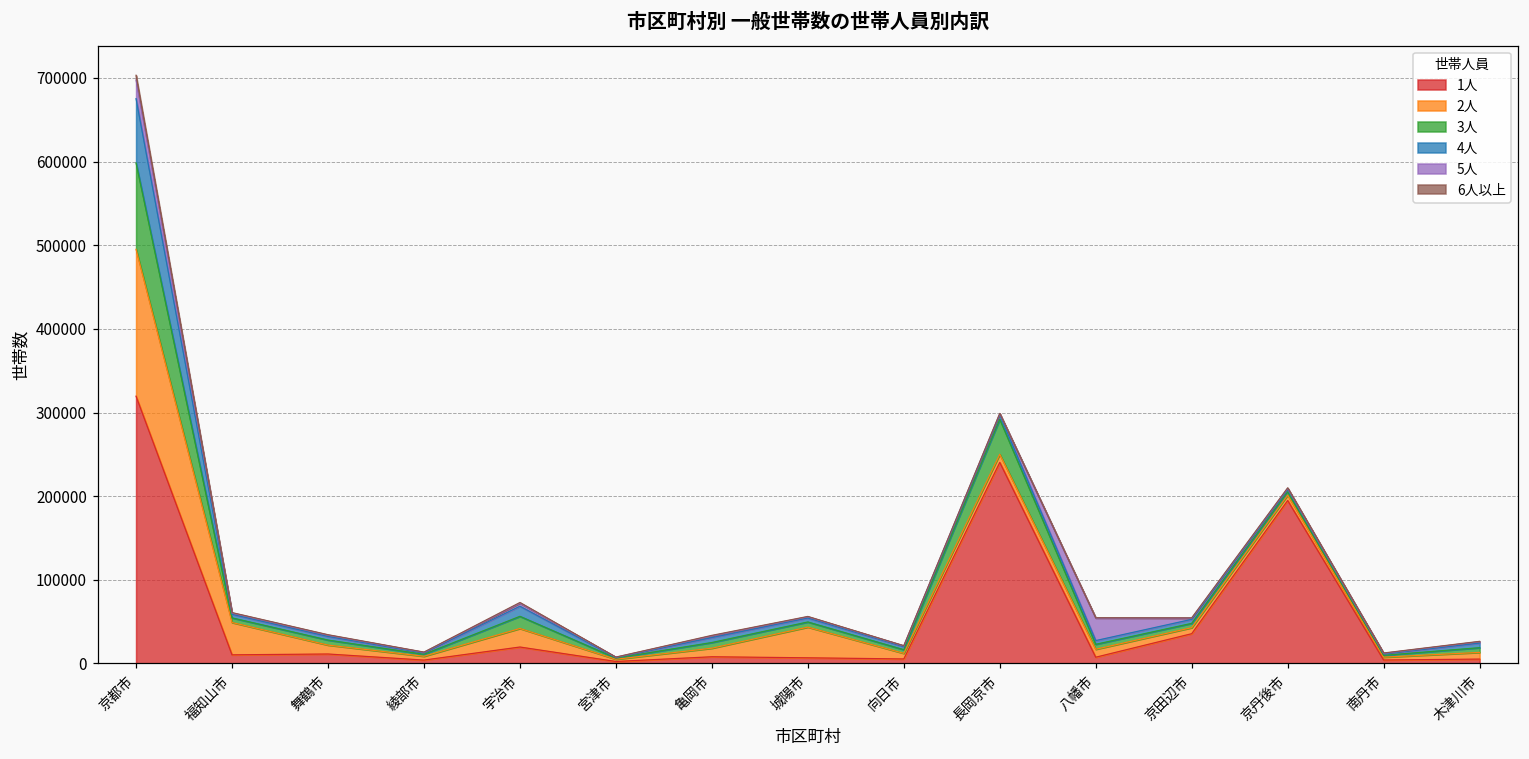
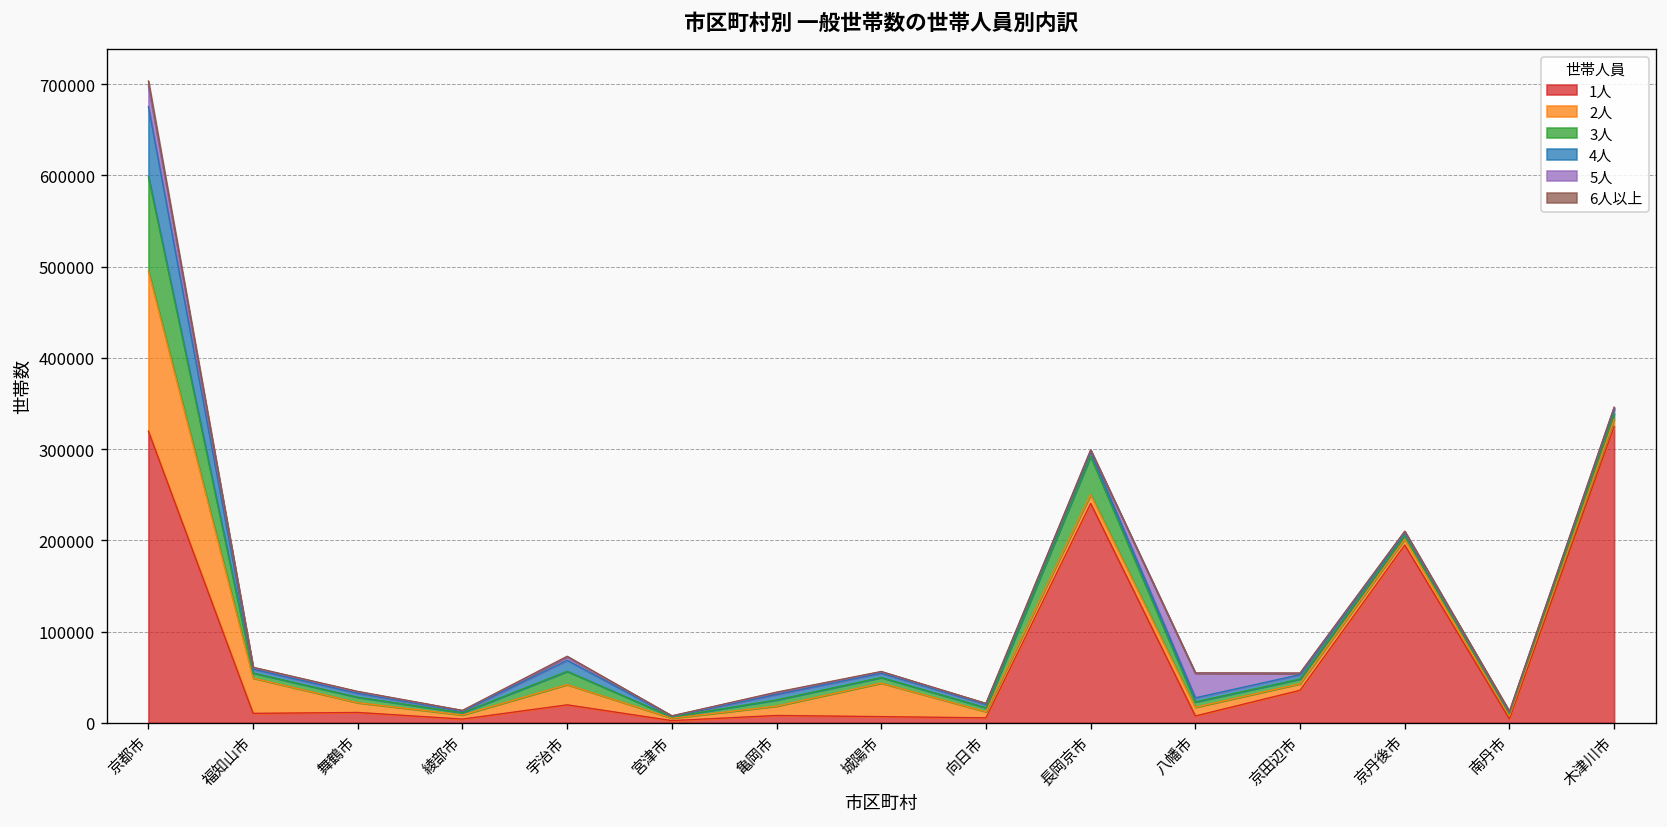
  {
    "1人": {
      "京都市": 320000,
      "福知山市": 10000,
      "舞鶴市": 10000,
      "綾部市": 0,
      "宇治市": 20000,
      "亀岡市": 10000,
      "城陽市": 10000,
      "向日市": 10000,
      "長岡京市": 240000,
      "八幡市": 10000,
      "京田辺市": 40000,
      "京丹後市": 190000,
      "南丹市": 0,
-     "木津川市": 10000
+     "木津川市": 320000
    },
    "2人": {
      "京都市": 180000,
      "福知山市": 40000,
      "舞鶴市": 10000,
      "宇治市": 20000,
      "亀岡市": 10000,
      "城陽市": 40000,
      "向日市": 10000,
      "長岡京市": 10000,
      "八幡市": 10000,
      "京田辺市": 10000,
      "京丹後市": 10000,
      "木津川市": 10000
    },
    "3人": {
      "京都市": 100000,
      "福知山市": 10000,
      "舞鶴市": 10000,
      "宇治市": 10000,
      "亀岡市": 10000,
      "城陽市": 10000,
      "向日市": 0,
      "長岡京市": 40000,
      "八幡市": 10000,
      "京田辺市": 10000,
      "木津川市": 10000
    },
    "4人": {
      "京都市": 80000,
      "宇治市": 10000,
      "八幡市": 0
    },
    "5人": {
      "京都市": 20000
    },
    "6人以上": {
      "京都市": 10000
    }
  }
